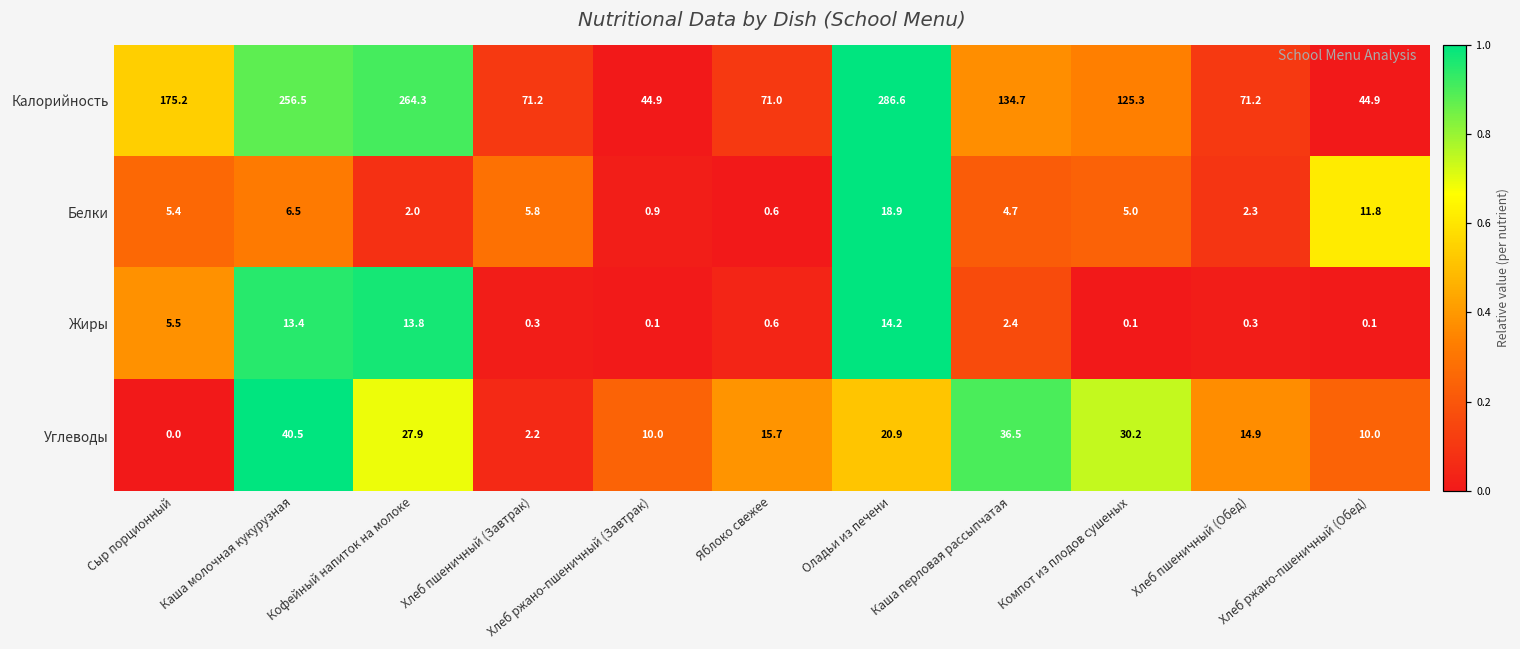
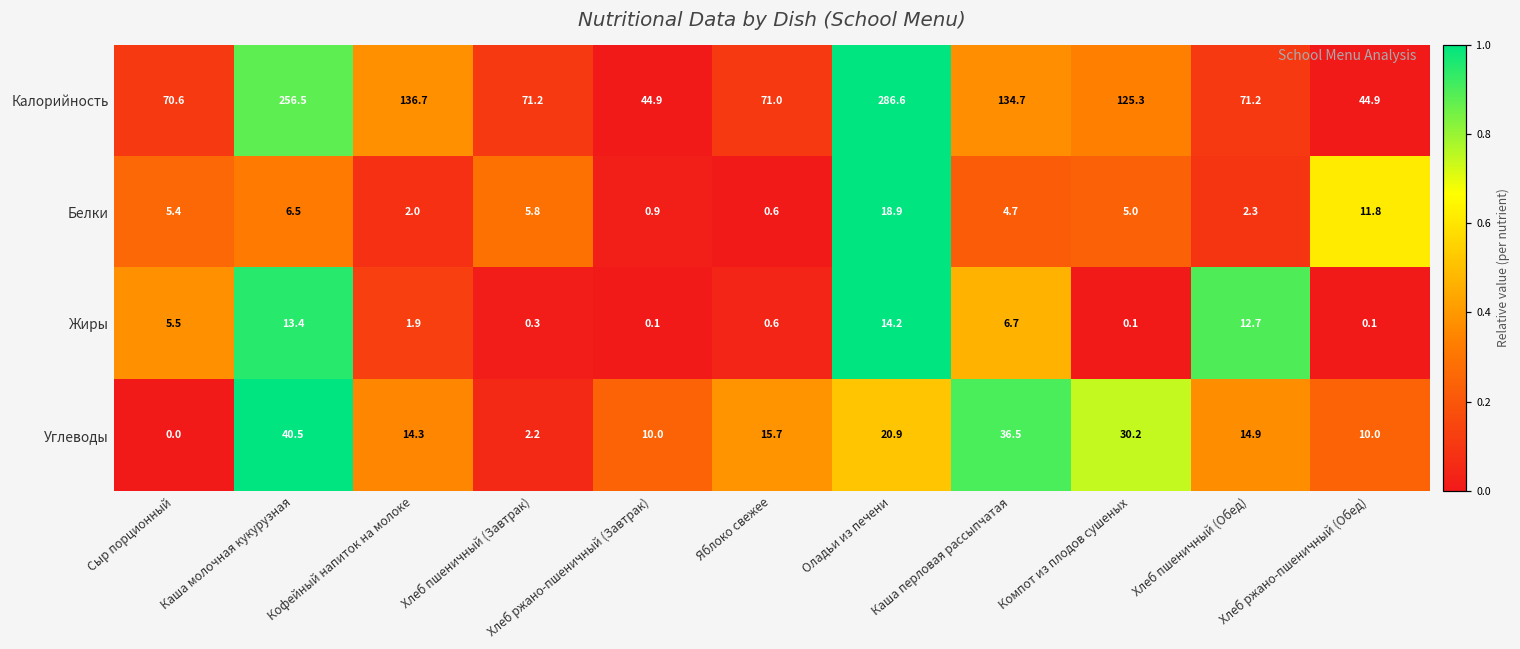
  {
    "Калорийность": {
-     "Сыр порционный": 175.2,
+     "Сыр порционный": 70.6,
      "Каша молочная кукурузная": 256.5,
-     "Кофейный напиток на молоке": 264.3,
+     "Кофейный напиток на молоке": 136.7,
      "Хлеб пшеничный (Завтрак)": 71.2,
      "Хлеб ржано-пшеничный (Завтрак)": 44.9,
      "Яблоко свежее": 71.0,
      "Оладьи из печени": 286.6,
      "Каша перловая рассыпчатая": 134.7,
      "Компот из плодов сушеных": 125.3,
      "Хлеб пшеничный (Обед)": 71.2
    },
    "Белки": {
      "Сыр порционный": 5.4,
      "Каша молочная кукурузная": 6.5,
      "Кофейный напиток на молоке": 2.0,
      "Хлеб пшеничный (Завтрак)": 5.8,
      "Хлеб ржано-пшеничный (Завтрак)": 0.9,
      "Яблоко свежее": 0.6,
      "Оладьи из печени": 18.9,
      "Каша перловая рассыпчатая": 4.7,
      "Компот из плодов сушеных": 5.0,
      "Хлеб пшеничный (Обед)": 2.3,
      "Хлеб ржано-пшеничный (Обед)": 11.8
    },
    "Жиры": {
      "Сыр порционный": 5.5,
      "Каша молочная кукурузная": 13.4,
-     "Кофейный напиток на молоке": 13.8,
+     "Кофейный напиток на молоке": 1.9,
      "Хлеб пшеничный (Завтрак)": 0.3,
      "Хлеб ржано-пшеничный (Завтрак)": 0.1,
      "Яблоко свежее": 0.6,
      "Оладьи из печени": 14.2,
-     "Каша перловая рассыпчатая": 2.4,
+     "Каша перловая рассыпчатая": 6.7,
      "Компот из плодов сушеных": 0.1,
-     "Хлеб пшеничный (Обед)": 0.3,
+     "Хлеб пшеничный (Обед)": 12.7,
      "Хлеб ржано-пшеничный (Обед)": 0.1
    },
    "Углеводы": {
      "Сыр порционный": 0.0,
      "Каша молочная кукурузная": 40.5,
-     "Кофейный напиток на молоке": 27.9,
+     "Кофейный напиток на молоке": 14.3,
      "Хлеб пшеничный (Завтрак)": 2.2,
      "Хлеб ржано-пшеничный (Завтрак)": 10.0,
      "Яблоко свежее": 15.7,
      "Оладьи из печени": 20.9,
      "Каша перловая рассыпчатая": 36.5,
      "Компот из плодов сушеных": 30.2,
      "Хлеб пшеничный (Обед)": 14.9,
      "Хлеб ржано-пшеничный (Обед)": 10.0
    }
  }
